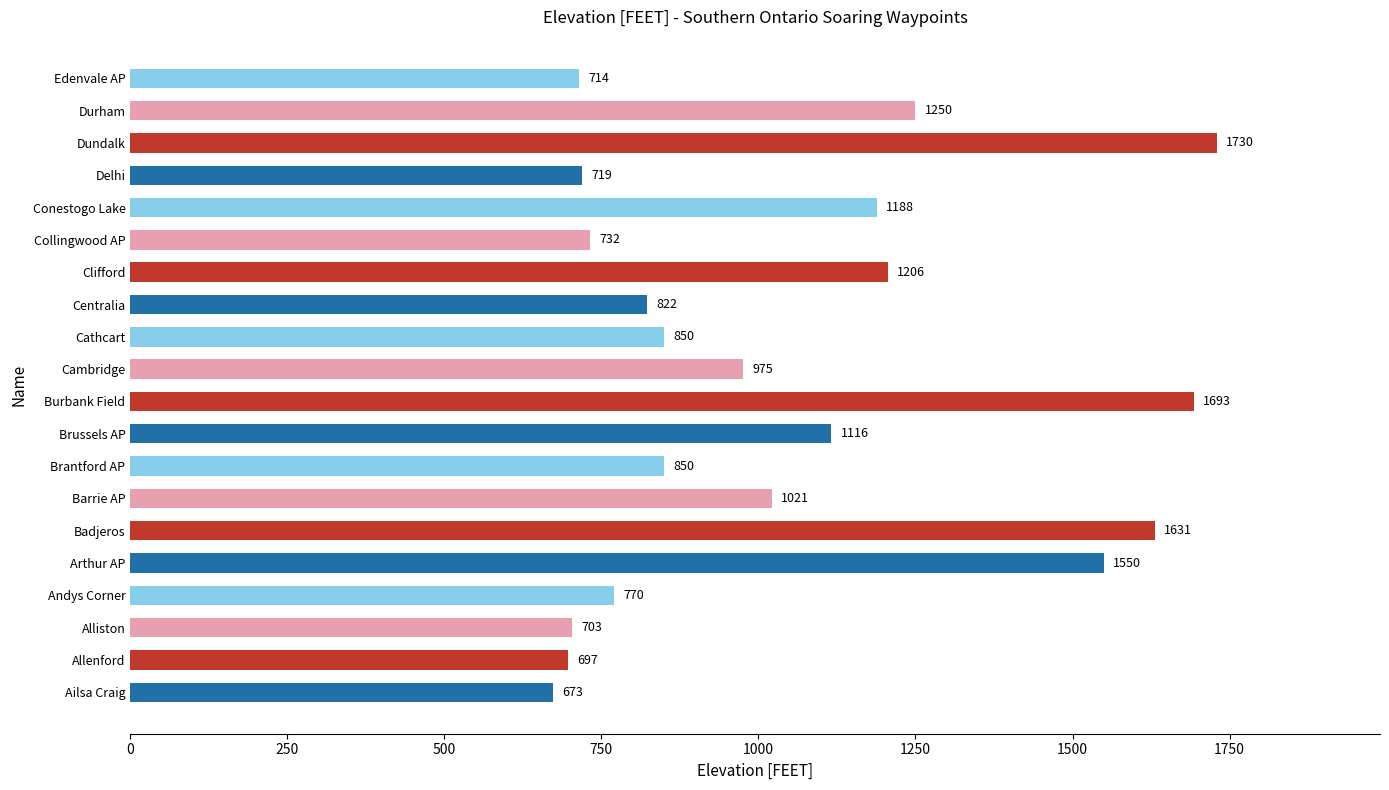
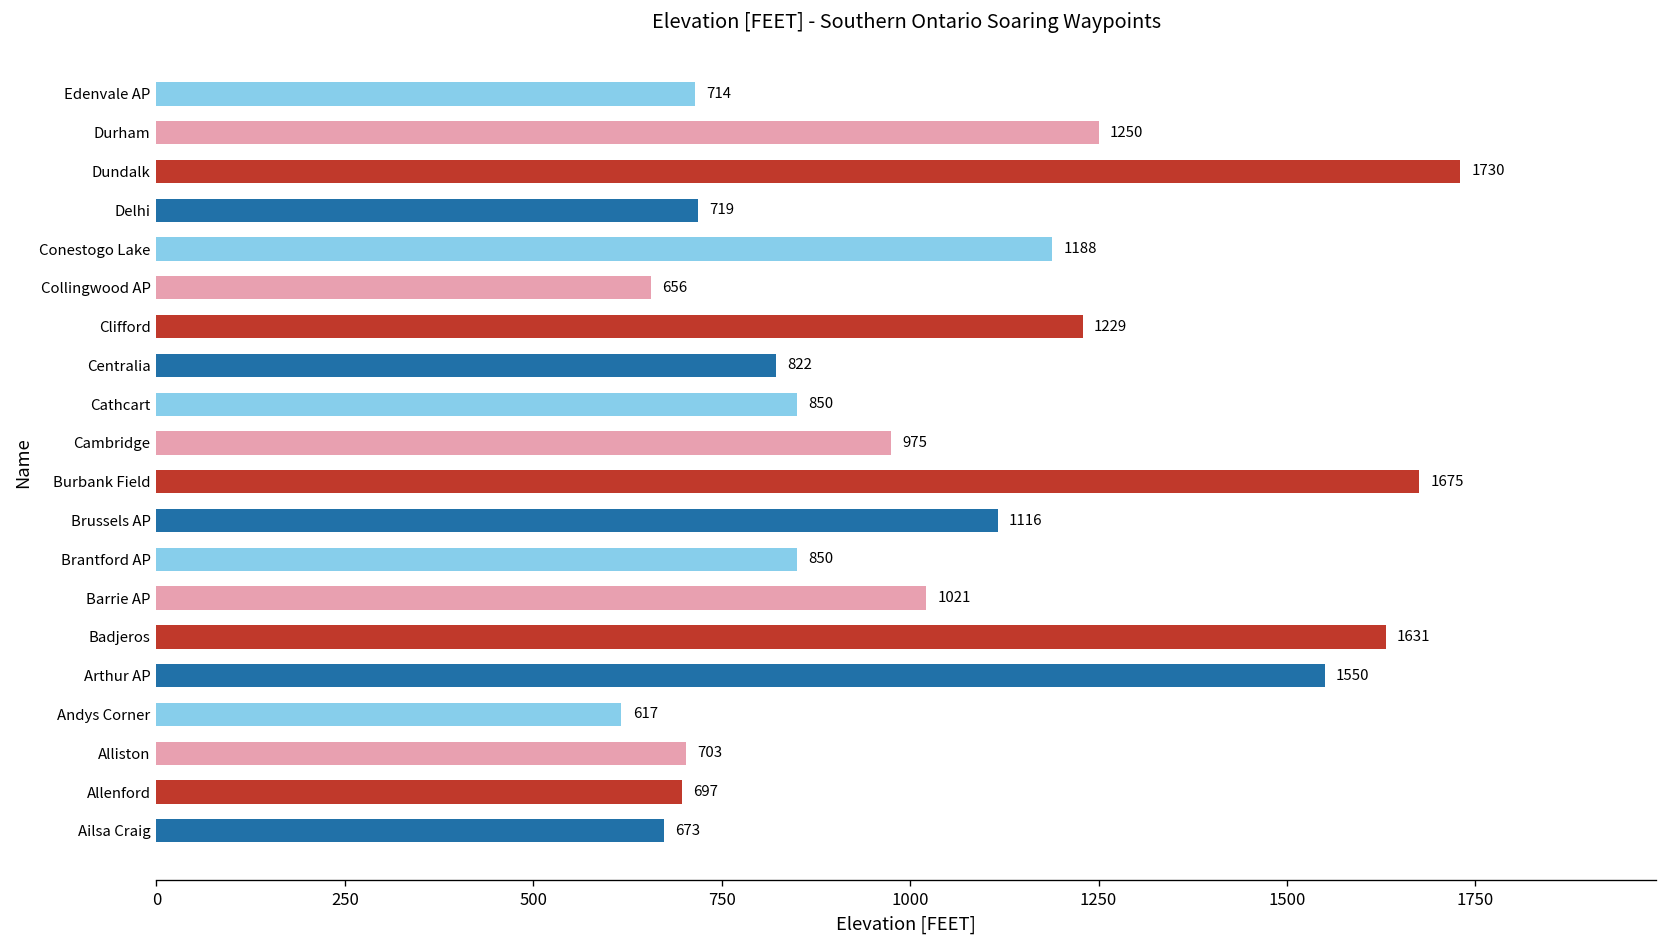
  {
    "Edenvale AP": 714,
    "Durham": 1250,
    "Dundalk": 1730,
    "Delhi": 719,
    "Conestogo Lake": 1188,
-   "Collingwood AP": 732,
-   "Clifford": 1206,
+   "Collingwood AP": 656,
+   "Clifford": 1229,
    "Centralia": 822,
    "Cathcart": 850,
    "Cambridge": 975,
-   "Burbank Field": 1693,
+   "Burbank Field": 1675,
    "Brussels AP": 1116,
    "Brantford AP": 850,
    "Barrie AP": 1021,
    "Badjeros": 1631,
    "Arthur AP": 1550,
-   "Andys Corner": 770,
+   "Andys Corner": 617,
    "Alliston": 703,
    "Allenford": 697,
    "Ailsa Craig": 673
  }
